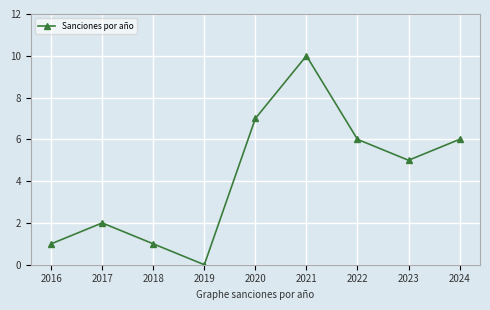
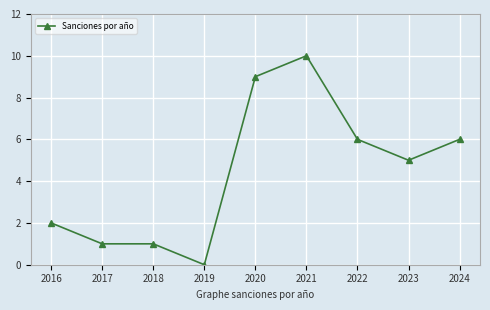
  {
-   "2016": 1,
-   "2017": 2,
+   "2016": 2,
+   "2017": 1,
    "2018": 1,
    "2019": 0,
-   "2020": 7,
+   "2020": 9,
    "2021": 10,
    "2022": 6,
    "2023": 5,
    "2024": 6
  }
